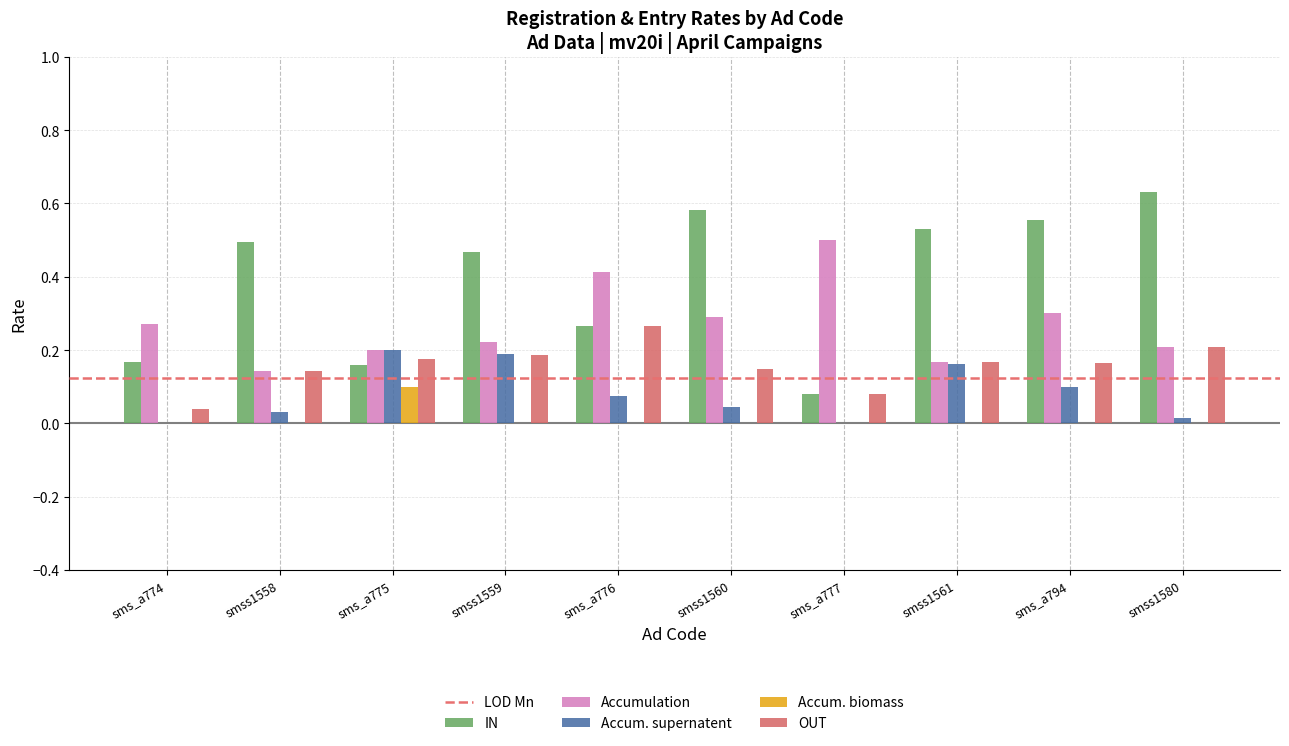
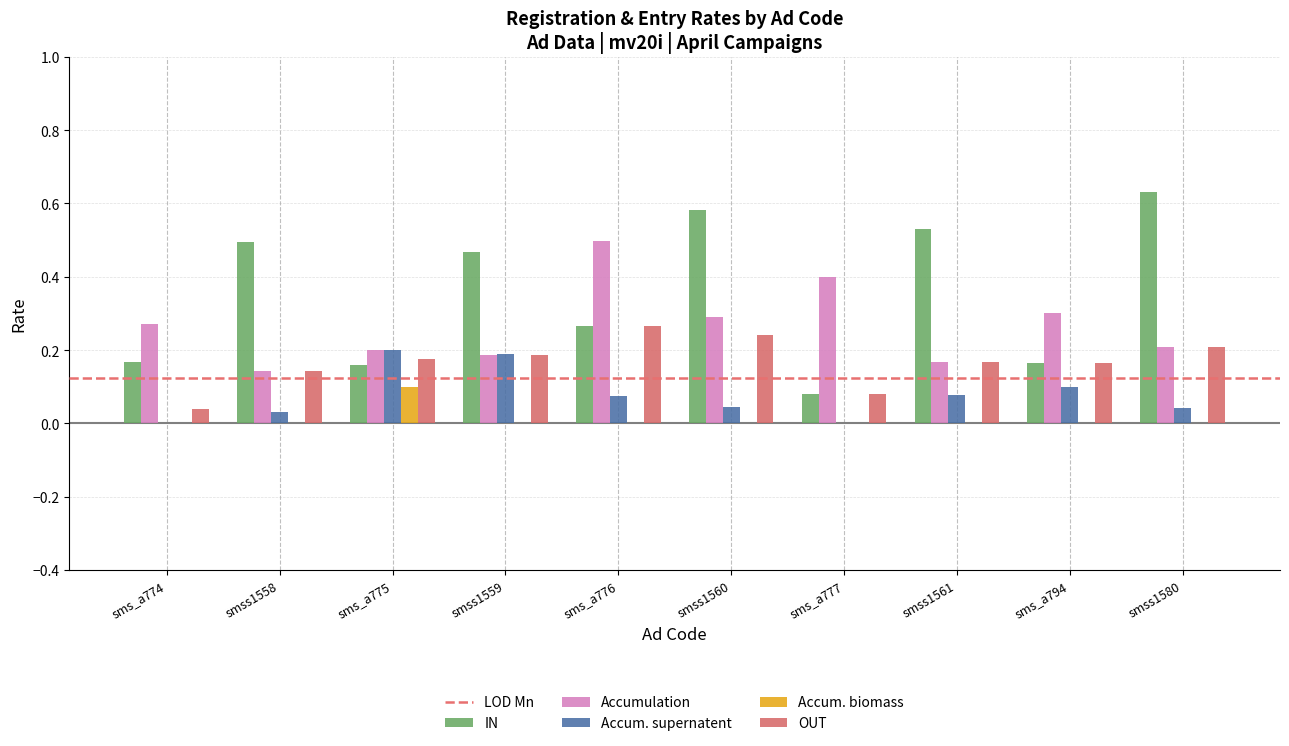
  {
    "IN": {
      "sms_a774": 0.17,
      "smss1558": 0.50,
      "sms_a775": 0.16,
      "smss1559": 0.47,
      "sms_a776": 0.27,
      "smss1560": 0.58,
      "sms_a777": 0.08,
      "smss1561": 0.53,
-     "sms_a794": 0.55,
+     "sms_a794": 0.16,
      "smss1580": 0.63
    },
    "Accumulation": {
      "sms_a774": 0.27,
      "smss1558": 0.14,
      "sms_a775": 0.20,
-     "smss1559": 0.22,
-     "sms_a776": 0.41,
+     "smss1559": 0.19,
+     "sms_a776": 0.50,
      "smss1560": 0.29,
-     "sms_a777": 0.5,
+     "sms_a777": 0.4,
      "smss1561": 0.17,
      "sms_a794": 0.30,
      "smss1580": 0.21
    },
    "Accum. supernatent": {
      "sms_a774": 0.00,
      "smss1558": 0.03,
      "sms_a775": 0.20,
      "smss1559": 0.19,
      "sms_a776": 0.08,
      "smss1560": 0.04,
      "sms_a777": 0.00,
-     "smss1561": 0.16,
+     "smss1561": 0.08,
      "sms_a794": 0.10,
-     "smss1580": 0.02
+     "smss1580": 0.04
    },
    "Accum. biomass": {
      "sms_a774": 0.00,
      "smss1558": 0.00,
      "sms_a775": 0.10,
      "smss1559": 0.00,
      "sms_a776": 0.00,
      "smss1560": 0.00,
      "sms_a777": 0.00,
      "smss1561": 0.00,
      "sms_a794": 0.00,
      "smss1580": 0.00
    },
    "OUT": {
      "sms_a774": 0.04,
      "smss1558": 0.14,
      "sms_a775": 0.18,
      "smss1559": 0.19,
      "sms_a776": 0.27,
-     "smss1560": 0.15,
+     "smss1560": 0.24,
      "sms_a777": 0.08,
      "smss1561": 0.17,
      "sms_a794": 0.16,
      "smss1580": 0.21
    }
  }
